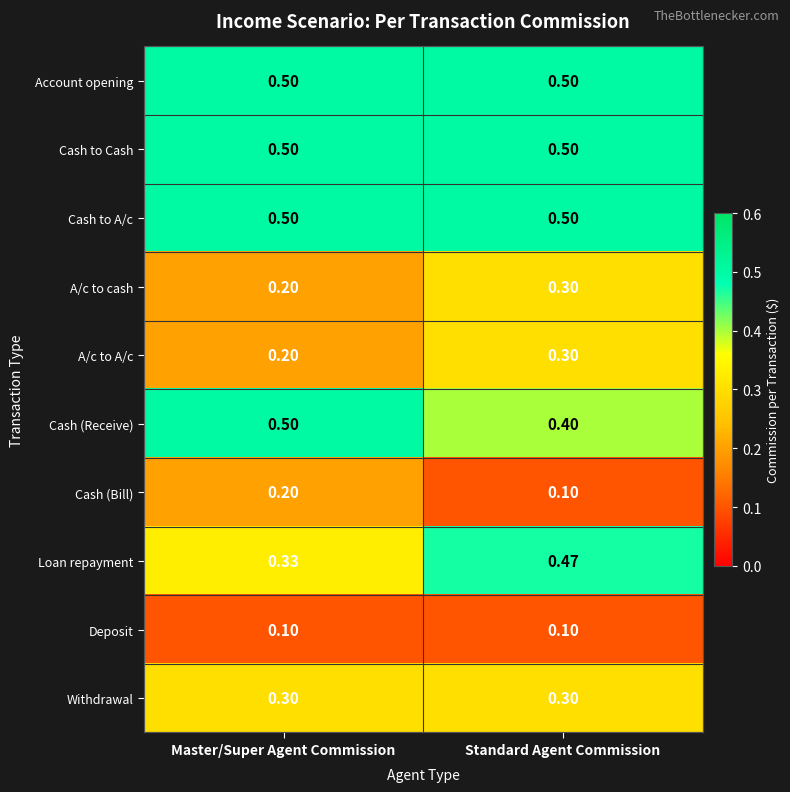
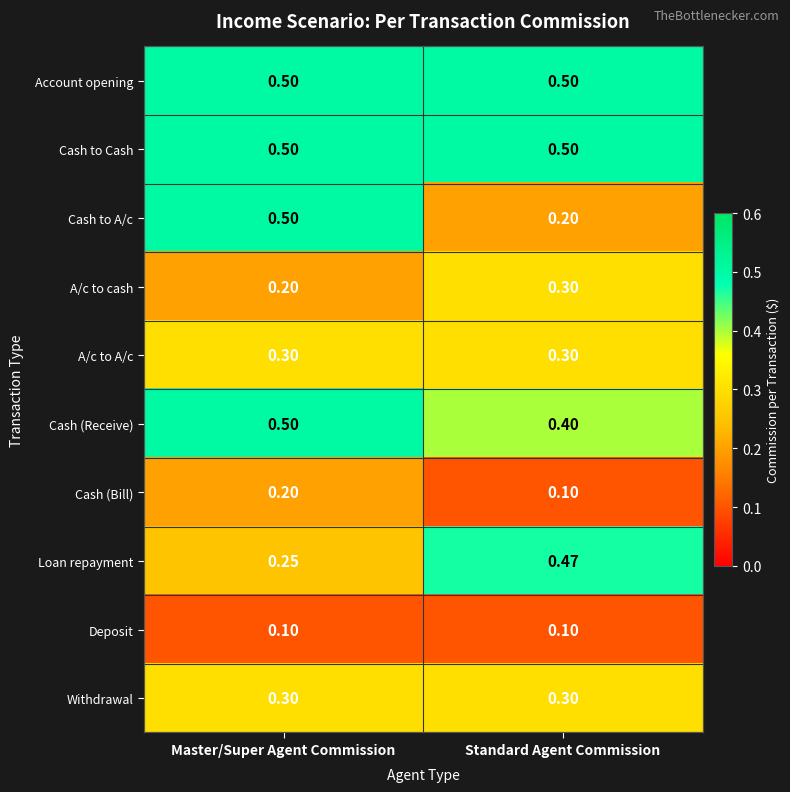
  {
    "Account opening": {
      "Master/Super Agent Commission": 0.50,
      "Standard Agent Commission": 0.50
    },
    "Cash to Cash": {
      "Master/Super Agent Commission": 0.50,
      "Standard Agent Commission": 0.50
    },
    "Cash to A/c": {
      "Master/Super Agent Commission": 0.50,
-     "Standard Agent Commission": 0.50
+     "Standard Agent Commission": 0.20
    },
    "A/c to cash": {
      "Master/Super Agent Commission": 0.20,
      "Standard Agent Commission": 0.30
    },
    "A/c to A/c": {
-     "Master/Super Agent Commission": 0.20,
+     "Master/Super Agent Commission": 0.30,
      "Standard Agent Commission": 0.30
    },
    "Cash (Receive)": {
      "Master/Super Agent Commission": 0.50,
      "Standard Agent Commission": 0.40
    },
    "Cash (Bill)": {
      "Master/Super Agent Commission": 0.20,
      "Standard Agent Commission": 0.10
    },
    "Loan repayment": {
-     "Master/Super Agent Commission": 0.33,
+     "Master/Super Agent Commission": 0.25,
      "Standard Agent Commission": 0.47
    },
    "Deposit": {
      "Master/Super Agent Commission": 0.10,
      "Standard Agent Commission": 0.10
    },
    "Withdrawal": {
      "Master/Super Agent Commission": 0.30,
      "Standard Agent Commission": 0.30
    }
  }
